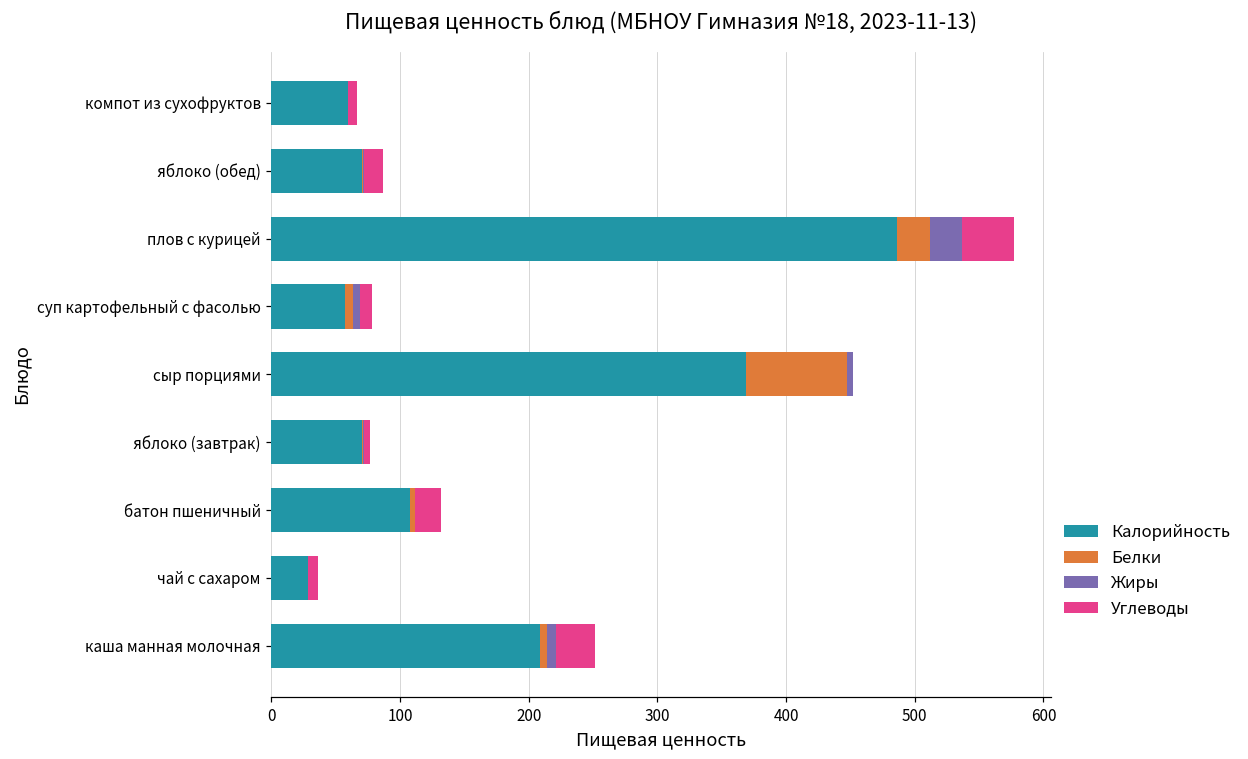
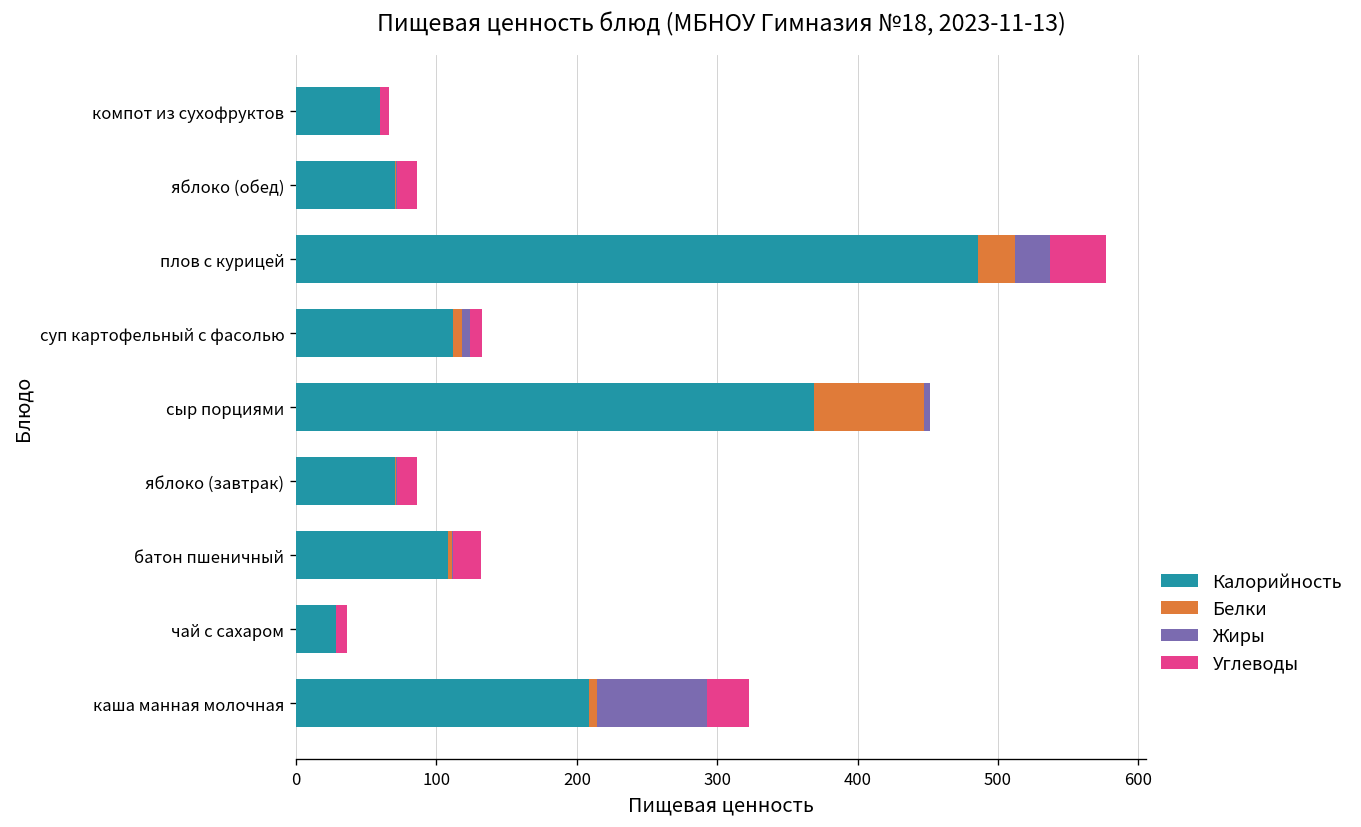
  {
    "Калорийность": {
      "компот из сухофруктов": 59,
      "яблоко (обед)": 71,
      "плов с курицей": 486,
-     "суп картофельный с фасолью": 57,
+     "суп картофельный с фасолью": 112,
      "сыр порциями": 369,
      "яблоко (завтрак)": 71,
      "батон пшеничный": 108,
      "чай с сахаром": 29,
      "каша манная молочная": 209
    },
    "Белки": {
      "плов с курицей": 26,
      "суп картофельный с фасолью": 7,
      "сыр порциями": 78,
      "батон пшеничный": 3,
      "чай с сахаром": 0,
      "каша манная молочная": 6
    },
    "Жиры": {
      "компот из сухофруктов": 0,
      "плов с курицей": 25,
      "суп картофельный с фасолью": 6,
      "сыр порциями": 4,
      "чай с сахаром": 0,
-     "каша манная молочная": 7
+     "каша манная молочная": 79
    },
    "Углеводы": {
      "компот из сухофруктов": 7,
      "яблоко (обед)": 15,
      "плов с курицей": 40,
      "суп картофельный с фасолью": 9,
      "сыр порциями": 0,
-     "яблоко (завтрак)": 5,
+     "яблоко (завтрак)": 15,
      "батон пшеничный": 20,
      "чай с сахаром": 7,
      "каша манная молочная": 30
    }
  }
